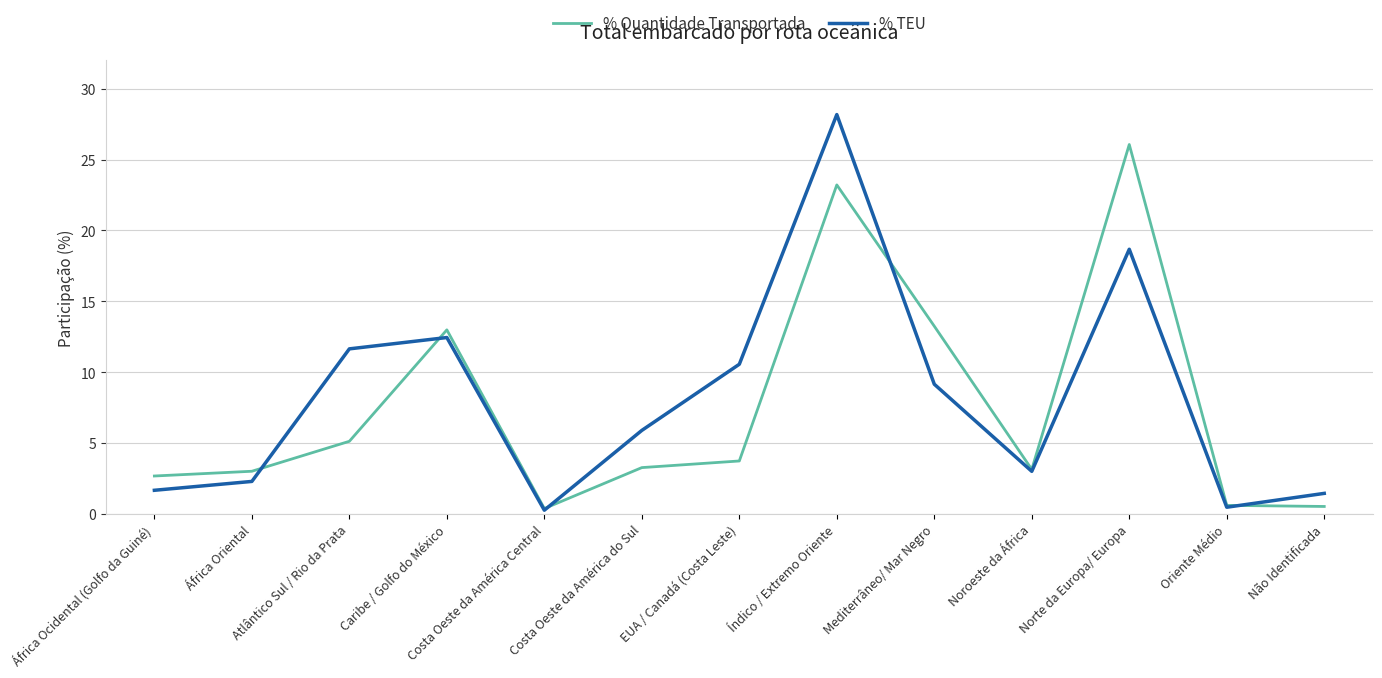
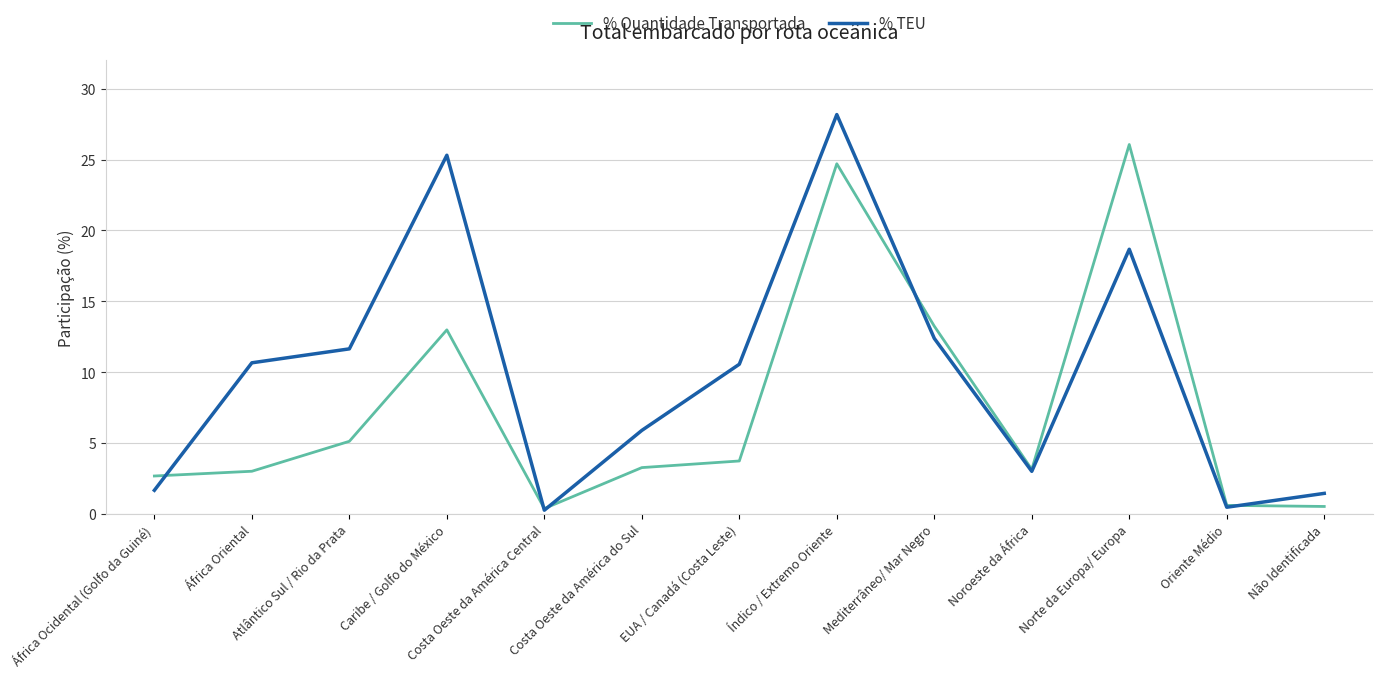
  {
    "% Quantidade Transportada": {
      "África Ocidental (Golfo da Guiné)": 2.7,
      "África Oriental": 3.0,
      "Atlântico Sul / Rio da Prata": 5.1,
      "Caribe / Golfo do México": 13.0,
      "Costa Oeste da América do Sul": 3.3,
      "EUA / Canadá (Costa Leste)": 3.7,
-     "Índico / Extremo Oriente": 23.2,
+     "Índico / Extremo Oriente": 24.7,
      "Mediterrâneo/ Mar Negro": 13.2,
      "Norte da Europa/ Europa": 26.1,
      "Não Identificada": 0.5
    },
    "% TEU": {
      "África Ocidental (Golfo da Guiné)": 1.7,
-     "África Oriental": 2.3,
+     "África Oriental": 10.7,
      "Atlântico Sul / Rio da Prata": 11.6,
-     "Caribe / Golfo do México": 12.4,
+     "Caribe / Golfo do México": 25.3,
      "Costa Oeste da América do Sul": 5.9,
      "EUA / Canadá (Costa Leste)": 10.6,
      "Índico / Extremo Oriente": 28.2,
-     "Mediterrâneo/ Mar Negro": 9.2,
+     "Mediterrâneo/ Mar Negro": 12.4,
      "Norte da Europa/ Europa": 18.7,
      "Não Identificada": 1.4
    }
  }
